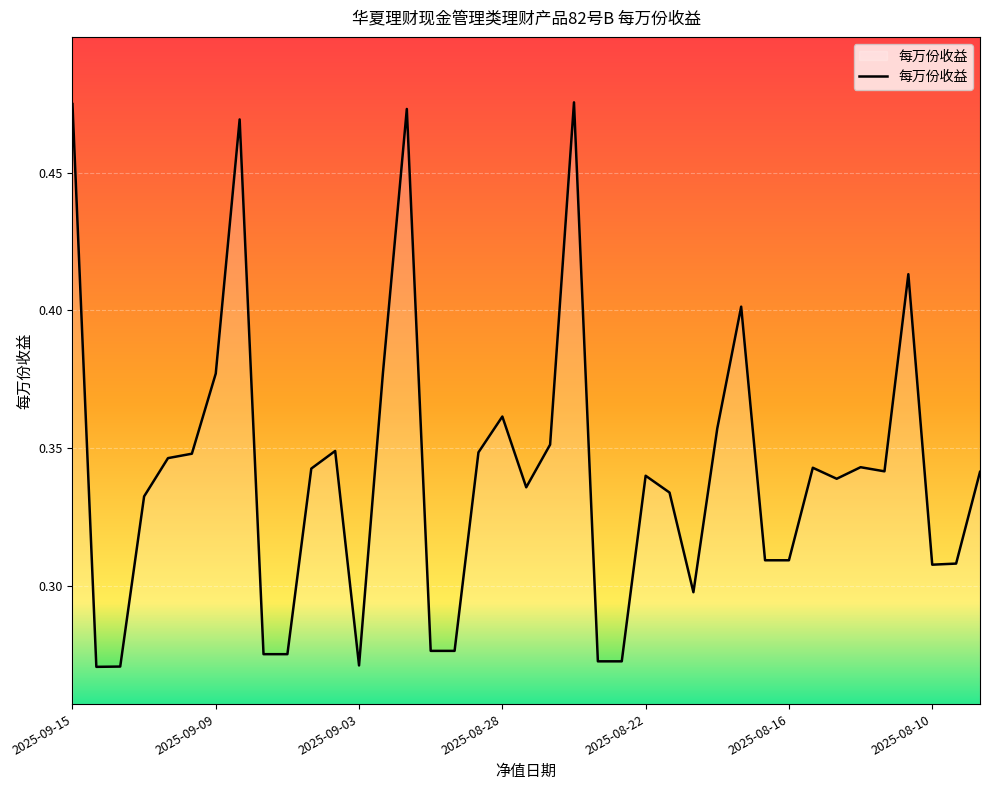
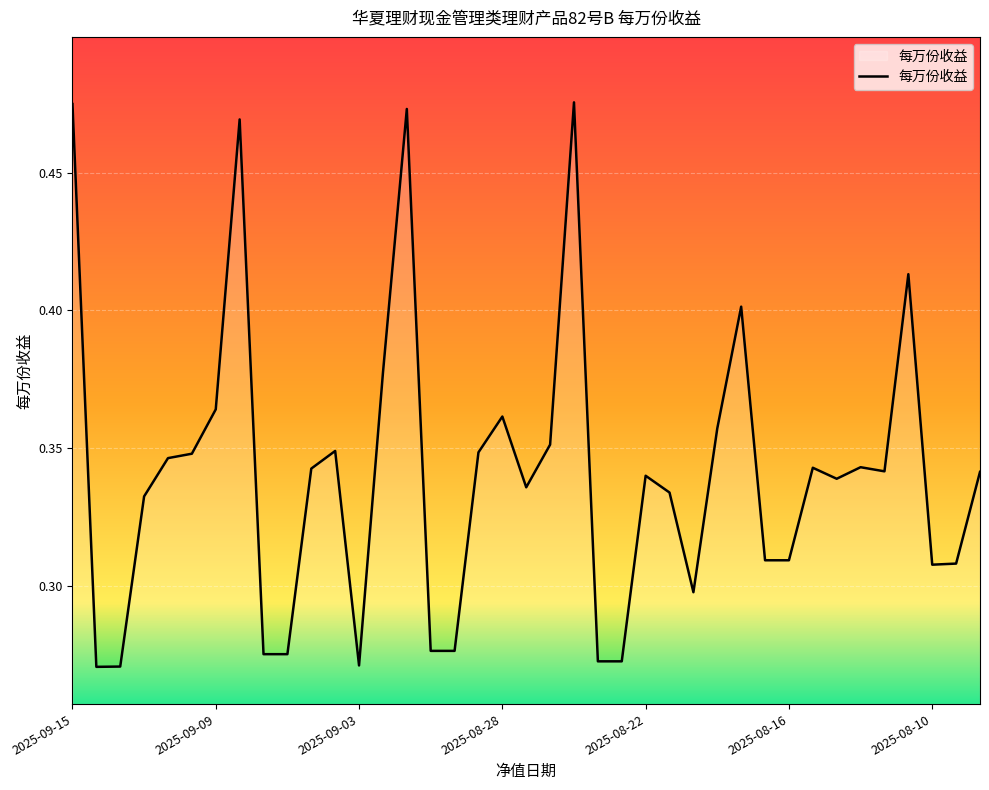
  {
    "2025-09-15": 0.475,
-   "2025-09-09": 0.377,
+   "2025-09-09": 0.364,
    "2025-09-03": 0.271,
    "2025-08-28": 0.361,
    "2025-08-22": 0.340,
    "2025-08-16": 0.309,
    "2025-08-10": 0.308
  }
